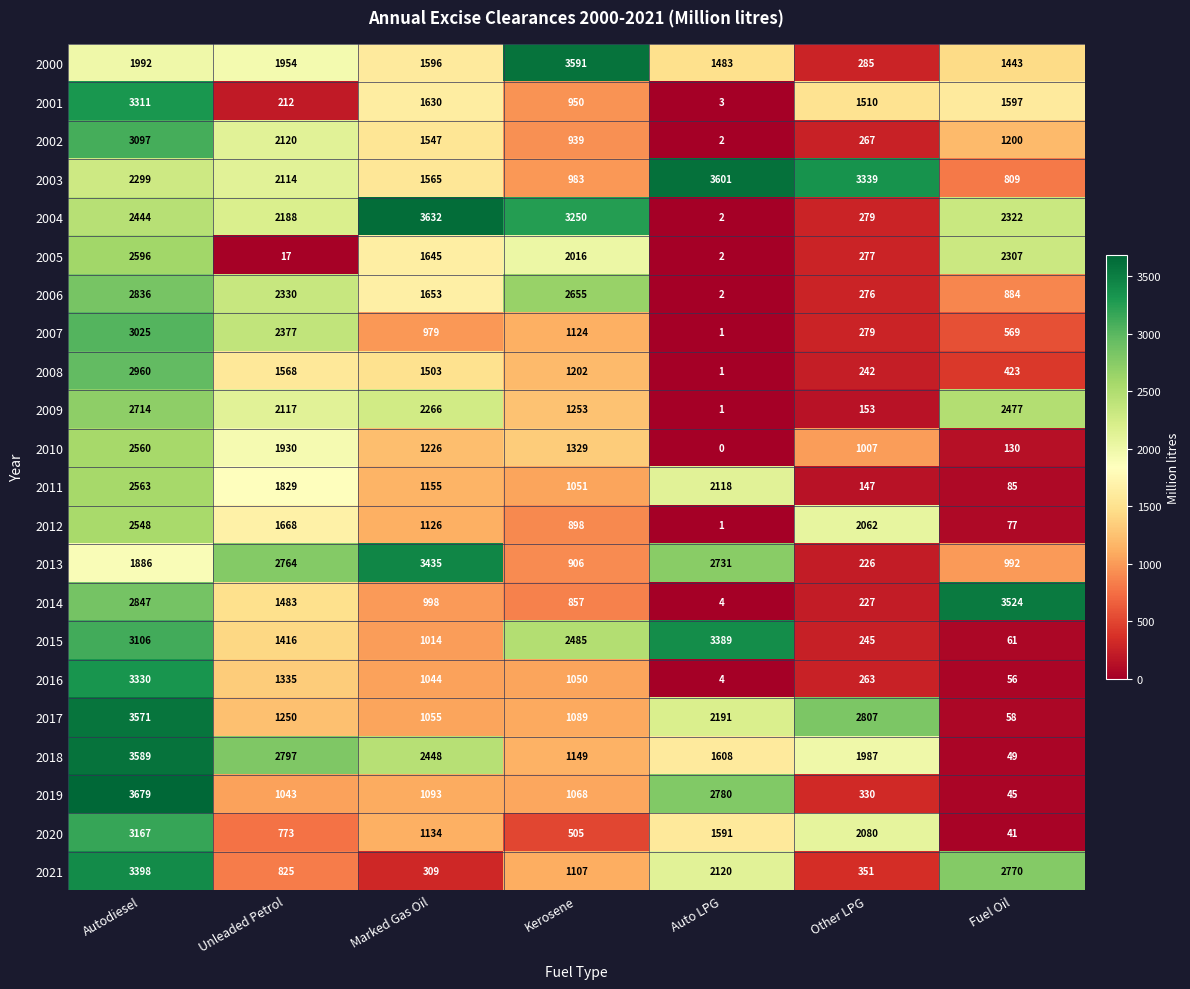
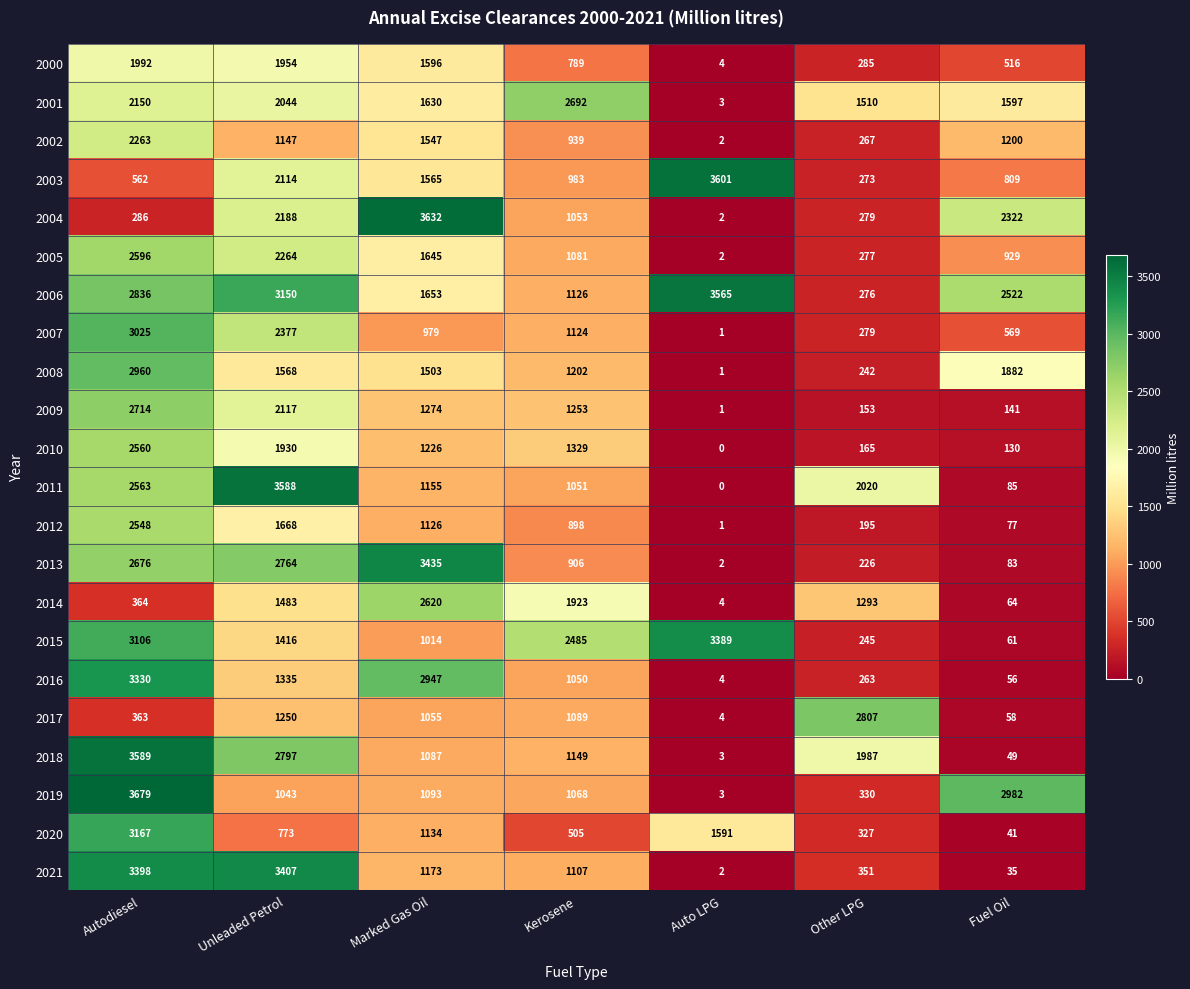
  {
    "2000": {
      "Autodiesel": 1992,
      "Unleaded Petrol": 1954,
      "Marked Gas Oil": 1596,
-     "Kerosene": 3591,
-     "Auto LPG": 1483,
+     "Kerosene": 789,
+     "Auto LPG": 4,
      "Other LPG": 285,
-     "Fuel Oil": 1443
+     "Fuel Oil": 516
    },
    "2001": {
-     "Autodiesel": 3311,
-     "Unleaded Petrol": 212,
+     "Autodiesel": 2150,
+     "Unleaded Petrol": 2044,
      "Marked Gas Oil": 1630,
-     "Kerosene": 950,
+     "Kerosene": 2692,
      "Auto LPG": 3,
      "Other LPG": 1510,
      "Fuel Oil": 1597
    },
    "2002": {
-     "Autodiesel": 3097,
-     "Unleaded Petrol": 2120,
+     "Autodiesel": 2263,
+     "Unleaded Petrol": 1147,
      "Marked Gas Oil": 1547,
      "Kerosene": 939,
      "Auto LPG": 2,
      "Other LPG": 267,
      "Fuel Oil": 1200
    },
    "2003": {
-     "Autodiesel": 2299,
+     "Autodiesel": 562,
      "Unleaded Petrol": 2114,
      "Marked Gas Oil": 1565,
      "Kerosene": 983,
      "Auto LPG": 3601,
-     "Other LPG": 3339,
+     "Other LPG": 273,
      "Fuel Oil": 809
    },
    "2004": {
-     "Autodiesel": 2444,
+     "Autodiesel": 286,
      "Unleaded Petrol": 2188,
      "Marked Gas Oil": 3632,
-     "Kerosene": 3250,
+     "Kerosene": 1053,
      "Auto LPG": 2,
      "Other LPG": 279,
      "Fuel Oil": 2322
    },
    "2005": {
      "Autodiesel": 2596,
-     "Unleaded Petrol": 17,
+     "Unleaded Petrol": 2264,
      "Marked Gas Oil": 1645,
-     "Kerosene": 2016,
+     "Kerosene": 1081,
      "Auto LPG": 2,
      "Other LPG": 277,
-     "Fuel Oil": 2307
+     "Fuel Oil": 929
    },
    "2006": {
      "Autodiesel": 2836,
-     "Unleaded Petrol": 2330,
+     "Unleaded Petrol": 3150,
      "Marked Gas Oil": 1653,
-     "Kerosene": 2655,
-     "Auto LPG": 2,
+     "Kerosene": 1126,
+     "Auto LPG": 3565,
      "Other LPG": 276,
-     "Fuel Oil": 884
+     "Fuel Oil": 2522
    },
    "2007": {
      "Autodiesel": 3025,
      "Unleaded Petrol": 2377,
      "Marked Gas Oil": 979,
      "Kerosene": 1124,
      "Auto LPG": 1,
      "Other LPG": 279,
      "Fuel Oil": 569
    },
    "2008": {
      "Autodiesel": 2960,
      "Unleaded Petrol": 1568,
      "Marked Gas Oil": 1503,
      "Kerosene": 1202,
      "Auto LPG": 1,
      "Other LPG": 242,
-     "Fuel Oil": 423
+     "Fuel Oil": 1882
    },
    "2009": {
      "Autodiesel": 2714,
      "Unleaded Petrol": 2117,
-     "Marked Gas Oil": 2266,
+     "Marked Gas Oil": 1274,
      "Kerosene": 1253,
      "Auto LPG": 1,
      "Other LPG": 153,
-     "Fuel Oil": 2477
+     "Fuel Oil": 141
    },
    "2010": {
      "Autodiesel": 2560,
      "Unleaded Petrol": 1930,
      "Marked Gas Oil": 1226,
      "Kerosene": 1329,
      "Auto LPG": 0,
-     "Other LPG": 1007,
+     "Other LPG": 165,
      "Fuel Oil": 130
    },
    "2011": {
      "Autodiesel": 2563,
-     "Unleaded Petrol": 1829,
+     "Unleaded Petrol": 3588,
      "Marked Gas Oil": 1155,
      "Kerosene": 1051,
-     "Auto LPG": 2118,
-     "Other LPG": 147,
+     "Auto LPG": 0,
+     "Other LPG": 2020,
      "Fuel Oil": 85
    },
    "2012": {
      "Autodiesel": 2548,
      "Unleaded Petrol": 1668,
      "Marked Gas Oil": 1126,
      "Kerosene": 898,
      "Auto LPG": 1,
-     "Other LPG": 2062,
+     "Other LPG": 195,
      "Fuel Oil": 77
    },
    "2013": {
-     "Autodiesel": 1886,
+     "Autodiesel": 2676,
      "Unleaded Petrol": 2764,
      "Marked Gas Oil": 3435,
      "Kerosene": 906,
-     "Auto LPG": 2731,
+     "Auto LPG": 2,
      "Other LPG": 226,
-     "Fuel Oil": 992
+     "Fuel Oil": 83
    },
    "2014": {
-     "Autodiesel": 2847,
+     "Autodiesel": 364,
      "Unleaded Petrol": 1483,
-     "Marked Gas Oil": 998,
-     "Kerosene": 857,
+     "Marked Gas Oil": 2620,
+     "Kerosene": 1923,
      "Auto LPG": 4,
-     "Other LPG": 227,
-     "Fuel Oil": 3524
+     "Other LPG": 1293,
+     "Fuel Oil": 64
    },
    "2015": {
      "Autodiesel": 3106,
      "Unleaded Petrol": 1416,
      "Marked Gas Oil": 1014,
      "Kerosene": 2485,
      "Auto LPG": 3389,
      "Other LPG": 245,
      "Fuel Oil": 61
    },
    "2016": {
      "Autodiesel": 3330,
      "Unleaded Petrol": 1335,
-     "Marked Gas Oil": 1044,
+     "Marked Gas Oil": 2947,
      "Kerosene": 1050,
      "Auto LPG": 4,
      "Other LPG": 263,
      "Fuel Oil": 56
    },
    "2017": {
-     "Autodiesel": 3571,
+     "Autodiesel": 363,
      "Unleaded Petrol": 1250,
      "Marked Gas Oil": 1055,
      "Kerosene": 1089,
-     "Auto LPG": 2191,
+     "Auto LPG": 4,
      "Other LPG": 2807,
      "Fuel Oil": 58
    },
    "2018": {
      "Autodiesel": 3589,
      "Unleaded Petrol": 2797,
-     "Marked Gas Oil": 2448,
+     "Marked Gas Oil": 1087,
      "Kerosene": 1149,
-     "Auto LPG": 1608,
+     "Auto LPG": 3,
      "Other LPG": 1987,
      "Fuel Oil": 49
    },
    "2019": {
      "Autodiesel": 3679,
      "Unleaded Petrol": 1043,
      "Marked Gas Oil": 1093,
      "Kerosene": 1068,
-     "Auto LPG": 2780,
+     "Auto LPG": 3,
      "Other LPG": 330,
-     "Fuel Oil": 45
+     "Fuel Oil": 2982
    },
    "2020": {
      "Autodiesel": 3167,
      "Unleaded Petrol": 773,
      "Marked Gas Oil": 1134,
      "Kerosene": 505,
      "Auto LPG": 1591,
-     "Other LPG": 2080,
+     "Other LPG": 327,
      "Fuel Oil": 41
    },
    "2021": {
      "Autodiesel": 3398,
-     "Unleaded Petrol": 825,
-     "Marked Gas Oil": 309,
+     "Unleaded Petrol": 3407,
+     "Marked Gas Oil": 1173,
      "Kerosene": 1107,
-     "Auto LPG": 2120,
+     "Auto LPG": 2,
      "Other LPG": 351,
-     "Fuel Oil": 2770
+     "Fuel Oil": 35
    }
  }
